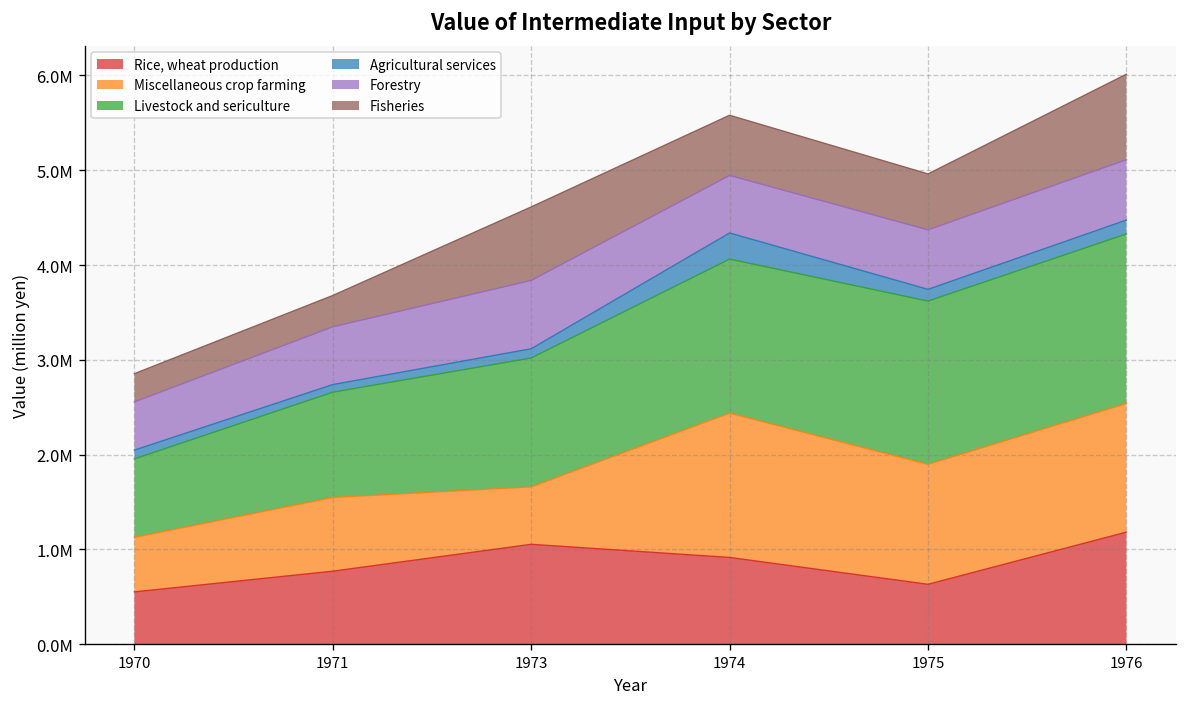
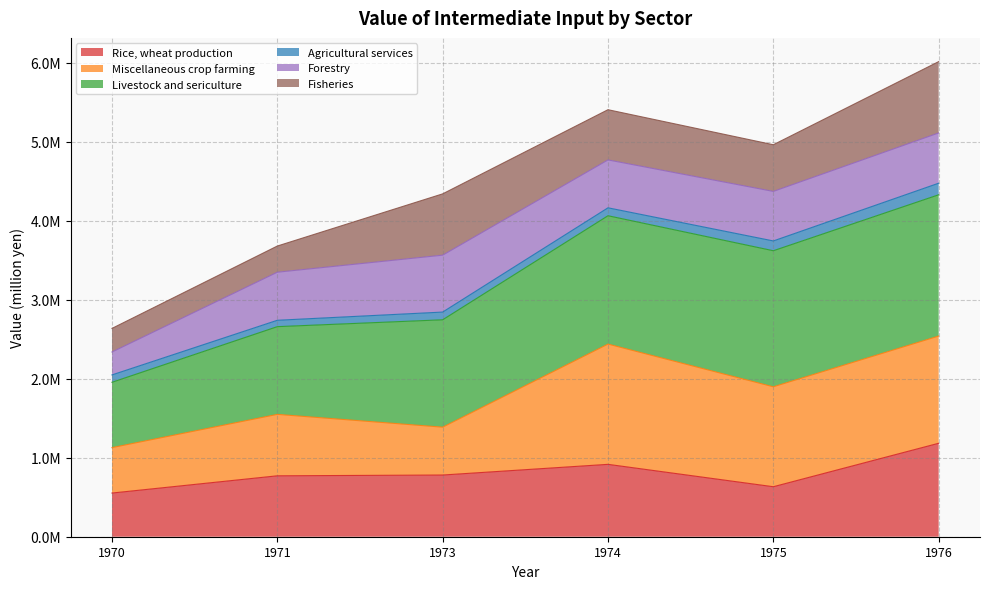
  {
    "Rice, wheat production": {
      "1970": 600000,
      "1971": 800000,
-     "1973": 1100000,
+     "1973": 800000,
      "1974": 900000,
      "1975": 600000,
      "1976": 1200000
    },
    "Miscellaneous crop farming": {
      "1970": 600000,
      "1971": 800000,
      "1973": 600000,
      "1974": 1500000,
      "1975": 1300000,
      "1976": 1400000
    },
    "Livestock and sericulture": {
      "1970": 800000,
      "1971": 1100000,
      "1973": 1400000,
      "1974": 1600000,
      "1975": 1700000,
      "1976": 1800000
    },
    "Agricultural services": {
      "1970": 100000,
      "1971": 100000,
      "1973": 100000,
-     "1974": 300000,
+     "1974": 100000,
      "1975": 100000,
      "1976": 100000
    },
    "Forestry": {
-     "1970": 500000,
+     "1970": 300000,
      "1971": 600000,
      "1973": 700000,
      "1974": 600000,
      "1975": 600000,
      "1976": 600000
    },
    "Fisheries": {
      "1970": 300000,
      "1971": 300000,
      "1973": 800000,
      "1974": 600000,
      "1975": 600000,
      "1976": 900000
    }
  }
